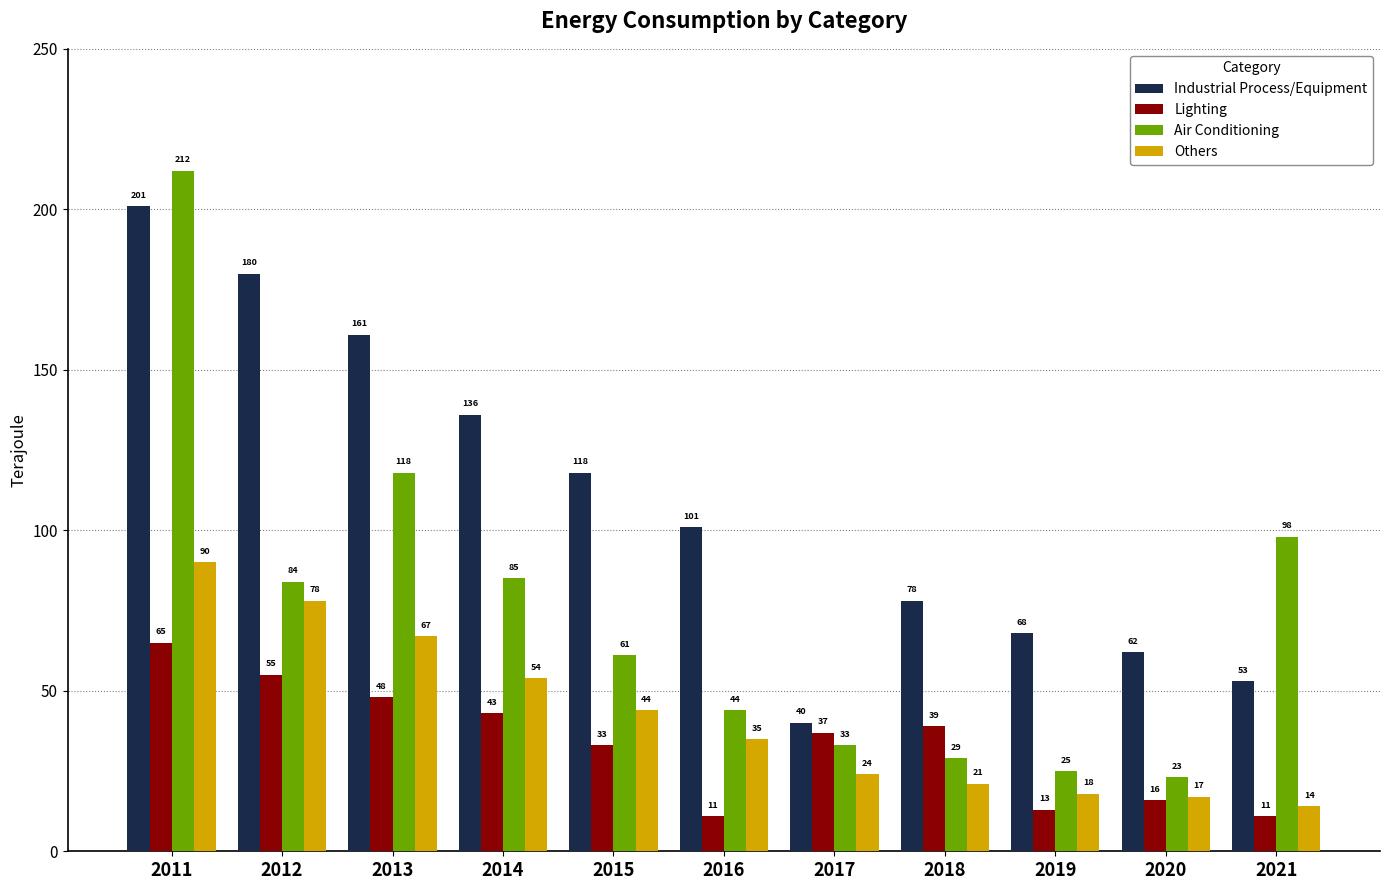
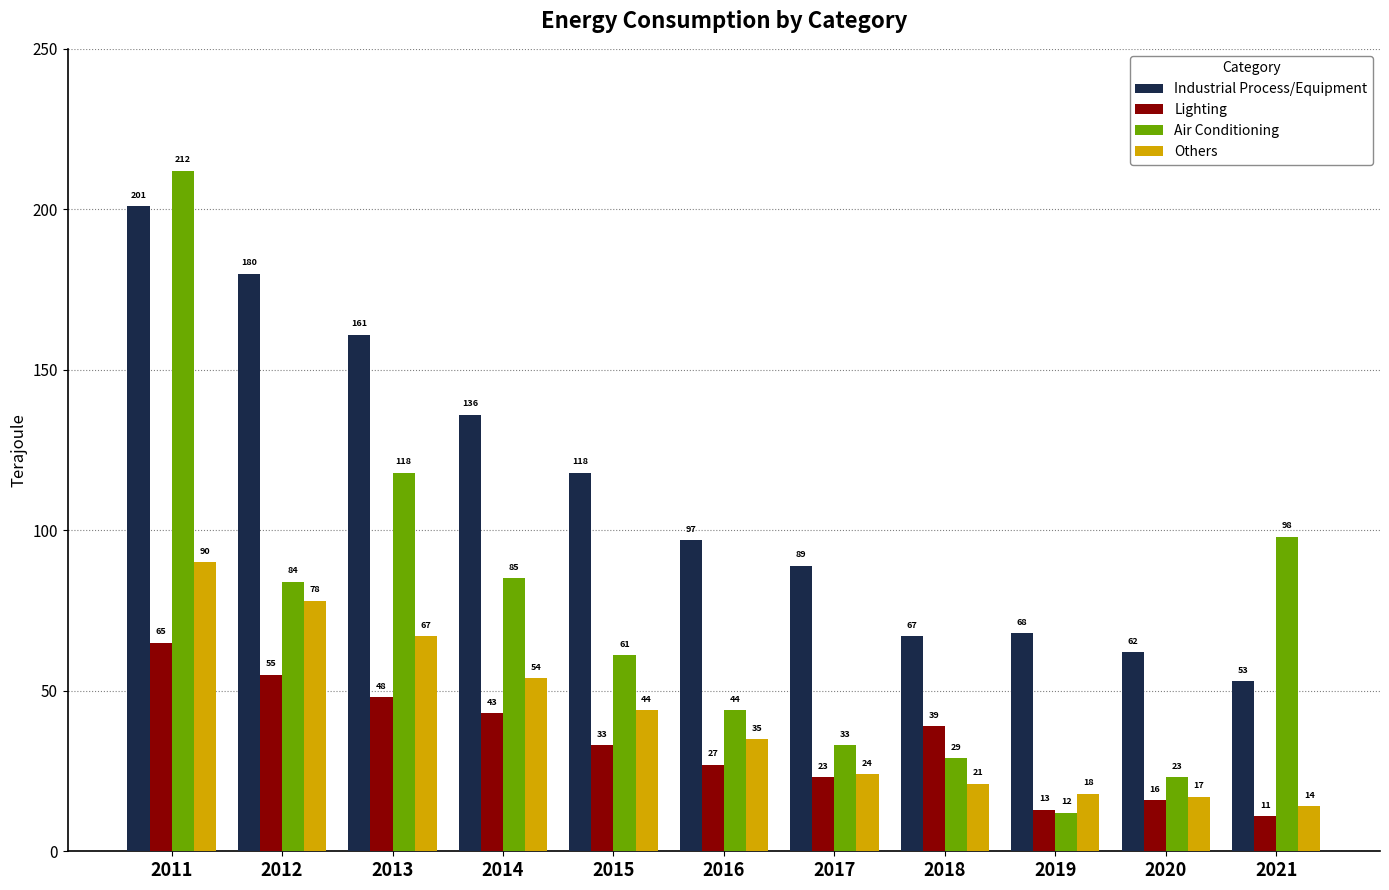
  {
    "Industrial Process/Equipment": {
      "2011": 201,
      "2012": 180,
      "2013": 161,
      "2014": 136,
      "2015": 118,
-     "2016": 101,
-     "2017": 40,
-     "2018": 78,
+     "2016": 97,
+     "2017": 89,
+     "2018": 67,
      "2019": 68,
      "2020": 62,
      "2021": 53
    },
    "Lighting": {
      "2011": 65,
      "2012": 55,
      "2013": 48,
      "2014": 43,
      "2015": 33,
-     "2016": 11,
-     "2017": 37,
+     "2016": 27,
+     "2017": 23,
      "2018": 39,
      "2019": 13,
      "2020": 16,
      "2021": 11
    },
    "Air Conditioning": {
      "2011": 212,
      "2012": 84,
      "2013": 118,
      "2014": 85,
      "2015": 61,
      "2016": 44,
      "2017": 33,
      "2018": 29,
-     "2019": 25,
+     "2019": 12,
      "2020": 23,
      "2021": 98
    },
    "Others": {
      "2011": 90,
      "2012": 78,
      "2013": 67,
      "2014": 54,
      "2015": 44,
      "2016": 35,
      "2017": 24,
      "2018": 21,
      "2019": 18,
      "2020": 17,
      "2021": 14
    }
  }
